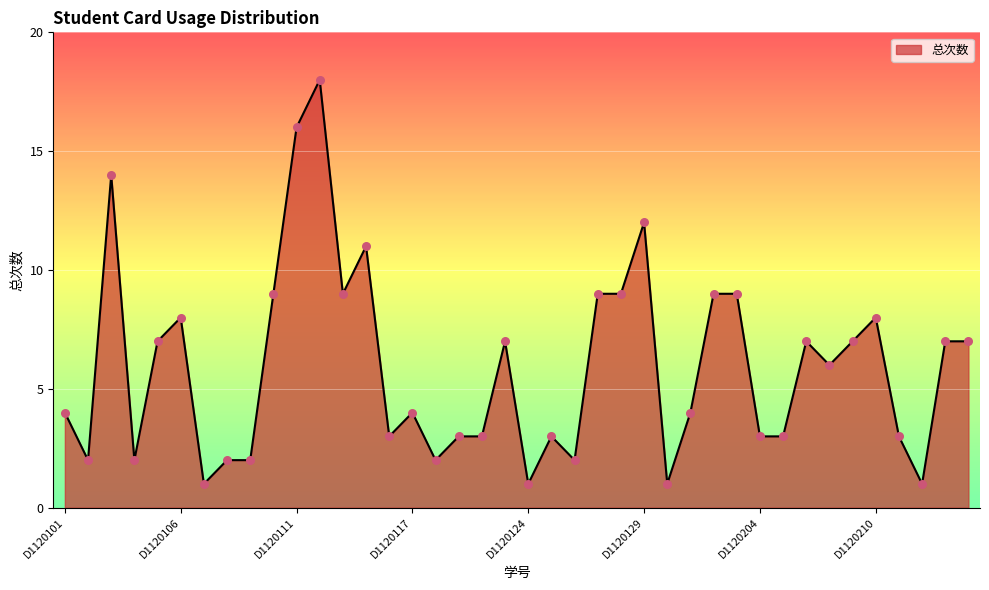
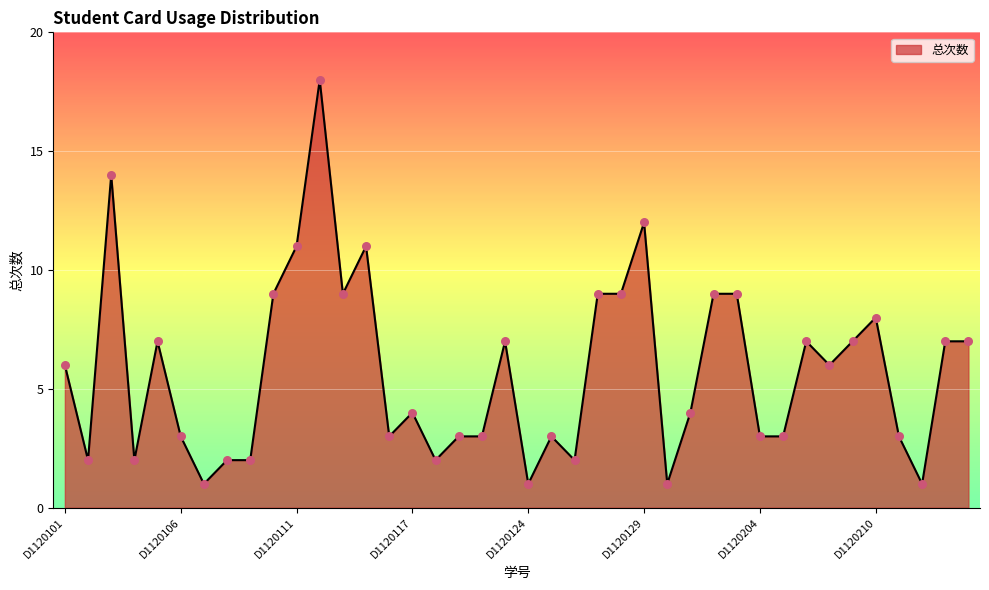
  {
-   "D1120101": 4,
-   "D1120106": 8,
-   "D1120111": 16,
+   "D1120101": 6,
+   "D1120106": 3,
+   "D1120111": 11,
    "D1120117": 4,
    "D1120124": 1,
    "D1120129": 12,
    "D1120204": 3,
    "D1120210": 8
  }
